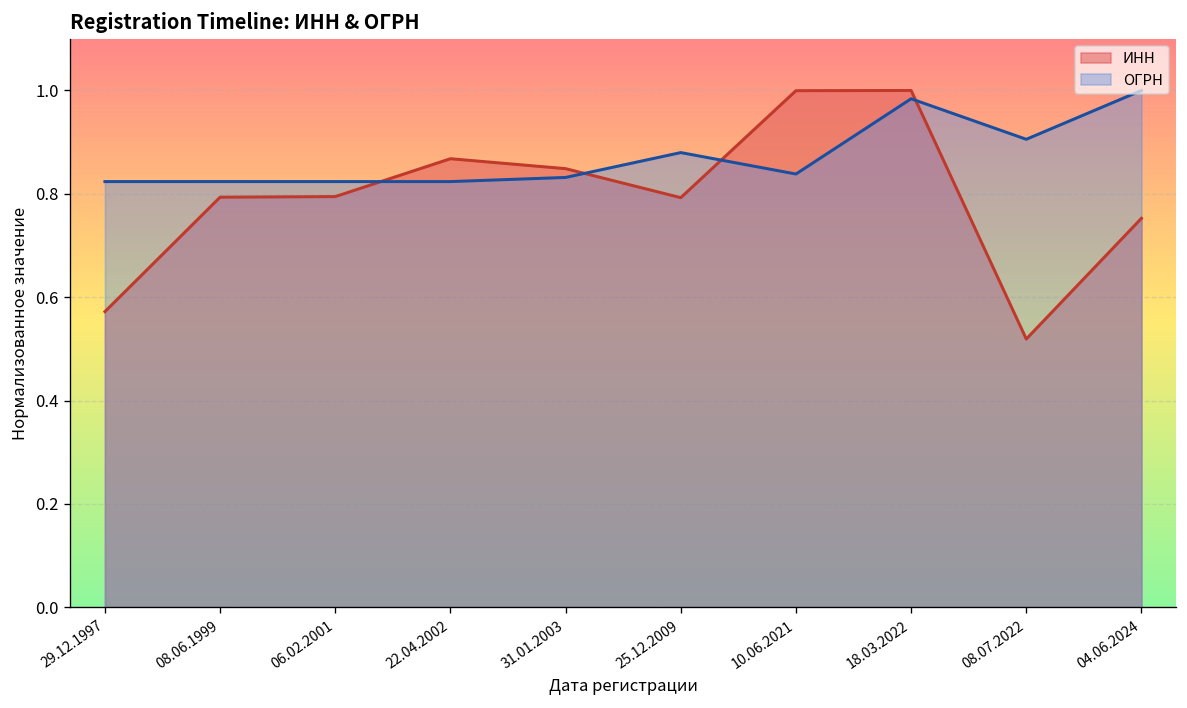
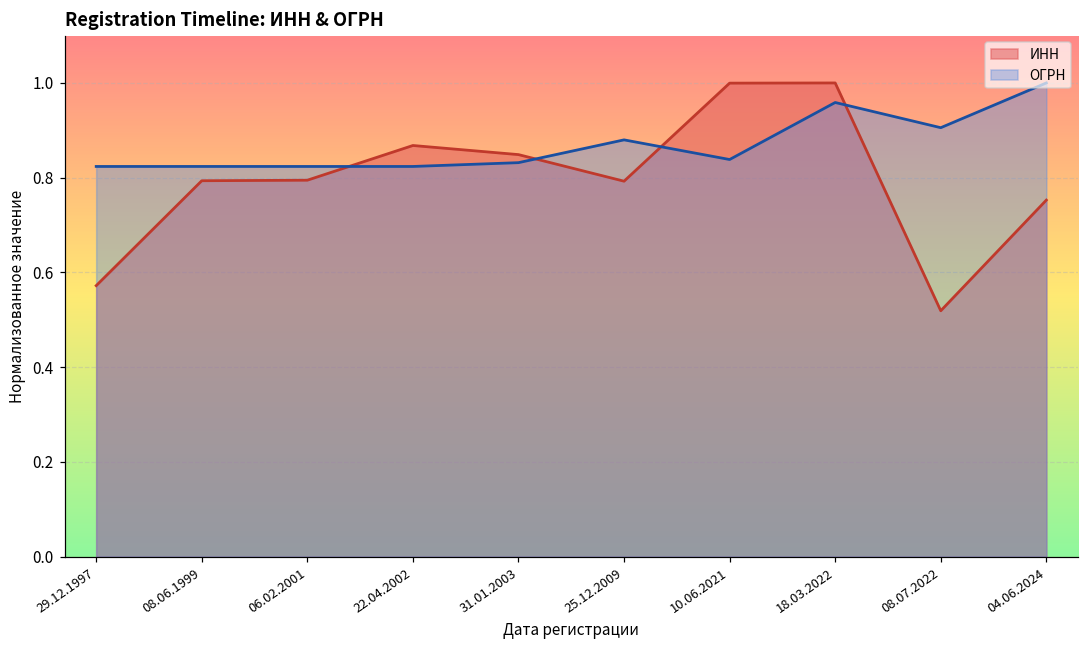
  {
    "ИНН": {
      "29.12.1997": 0.57,
      "08.06.1999": 0.79,
      "06.02.2001": 0.79,
      "22.04.2002": 0.87,
      "31.01.2003": 0.85,
      "25.12.2009": 0.79,
      "10.06.2021": 1.00,
      "18.03.2022": 1.00,
      "08.07.2022": 0.52,
      "04.06.2024": 0.75
    },
    "ОГРН": {
      "29.12.1997": 0.82,
      "08.06.1999": 0.82,
      "06.02.2001": 0.82,
      "22.04.2002": 0.82,
      "31.01.2003": 0.83,
      "25.12.2009": 0.88,
      "10.06.2021": 0.84,
-     "18.03.2022": 0.98,
+     "18.03.2022": 0.96,
      "08.07.2022": 0.91
    }
  }
